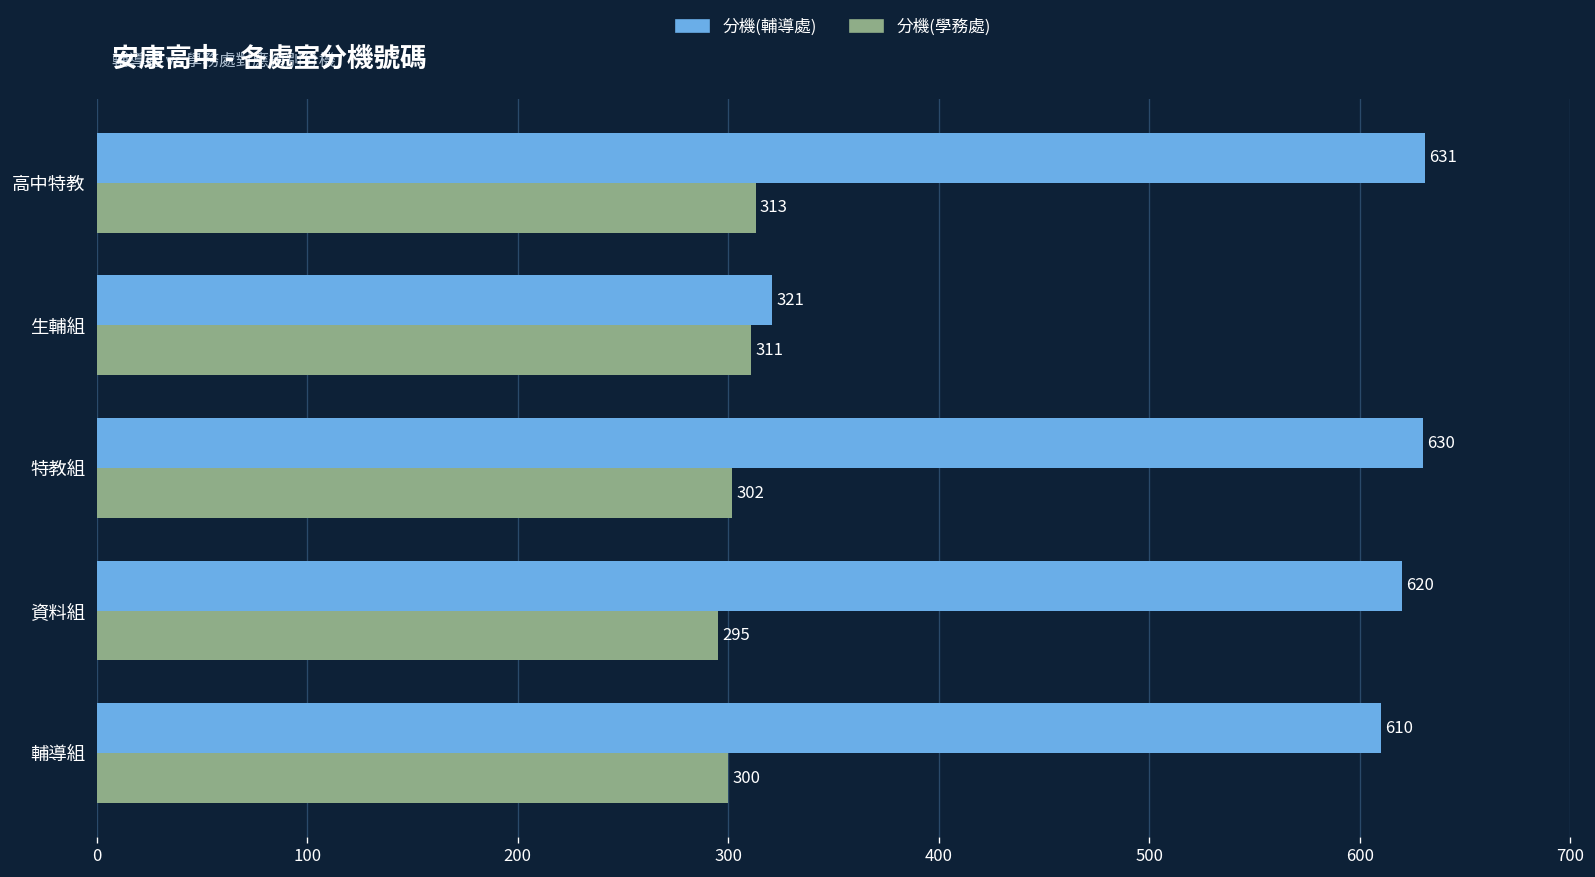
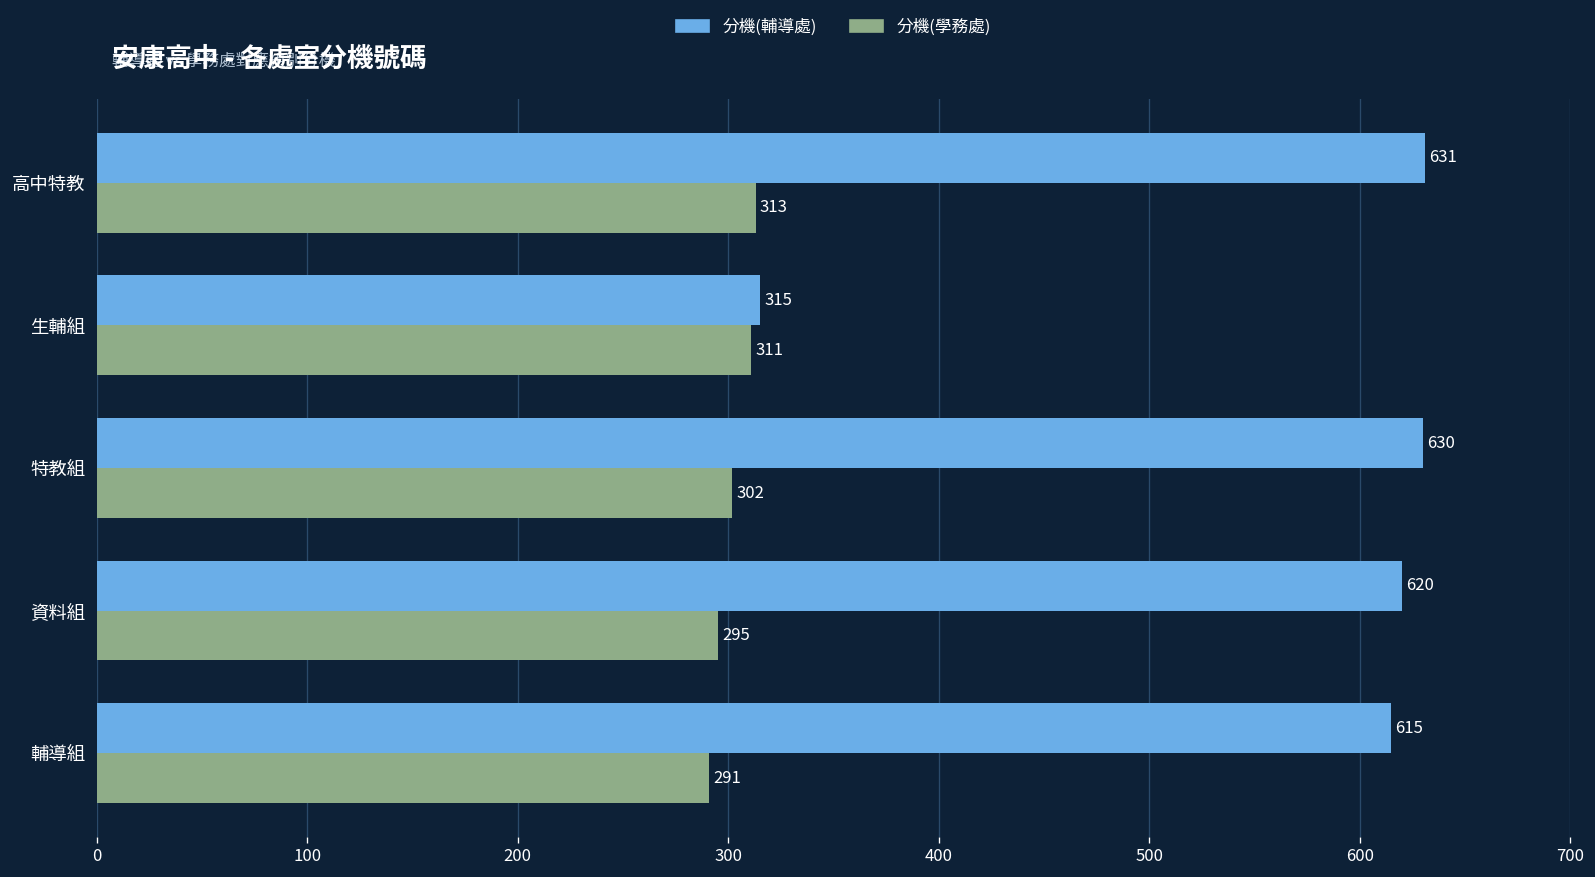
  {
    "分機(輔導處)": {
      "高中特教": 631,
-     "生輔組": 321,
+     "生輔組": 315,
      "特教組": 630,
      "資料組": 620,
-     "輔導組": 610
+     "輔導組": 615
    },
    "分機(學務處)": {
      "高中特教": 313,
      "生輔組": 311,
      "特教組": 302,
      "資料組": 295,
-     "輔導組": 300
+     "輔導組": 291
    }
  }
